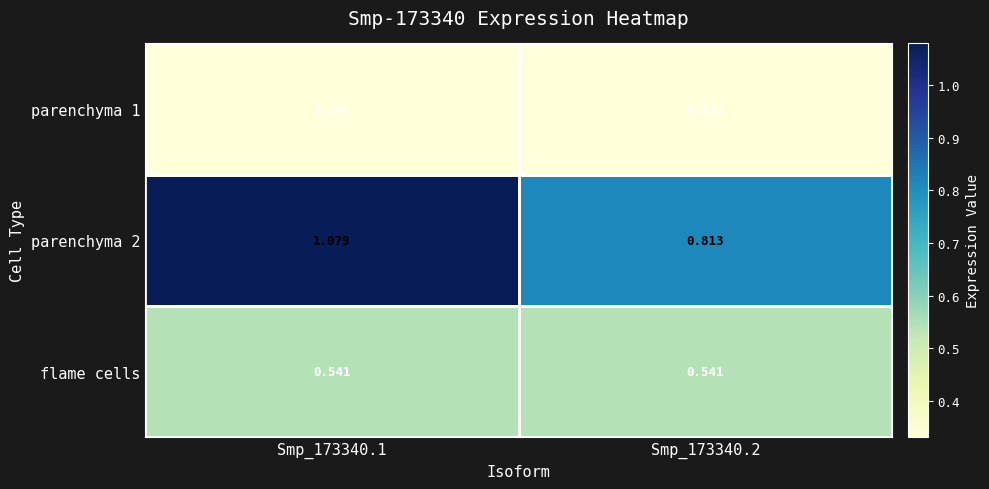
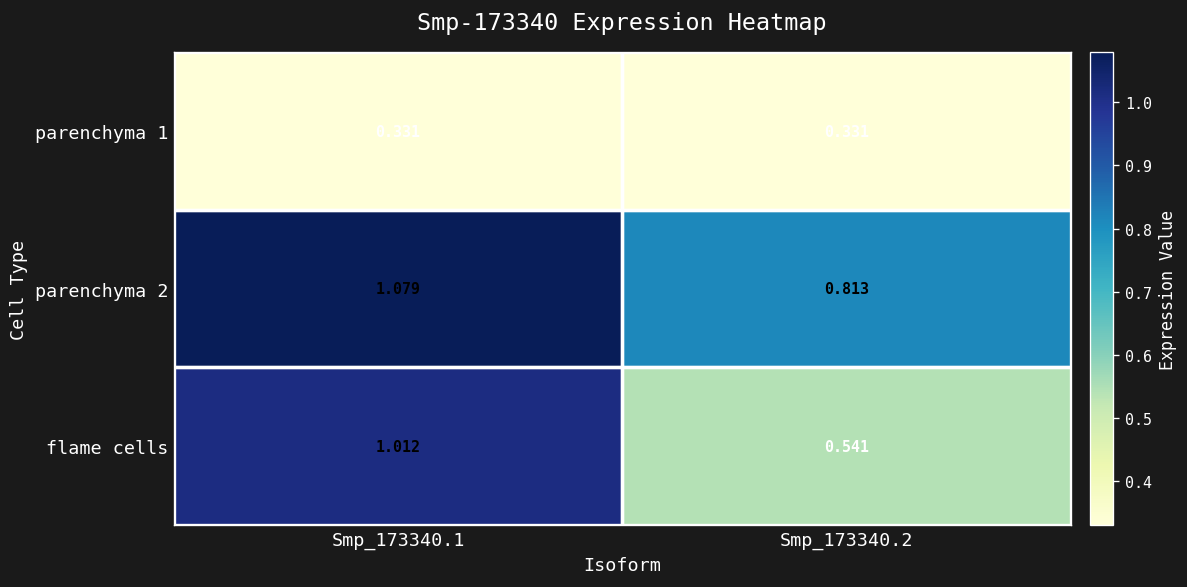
  {
    "parenchyma 2": {
      "Smp_173340.1": 1.079,
      "Smp_173340.2": 0.813
    },
    "flame cells": {
-     "Smp_173340.1": 0.541,
+     "Smp_173340.1": 1.012,
      "Smp_173340.2": 0.541
    }
  }
